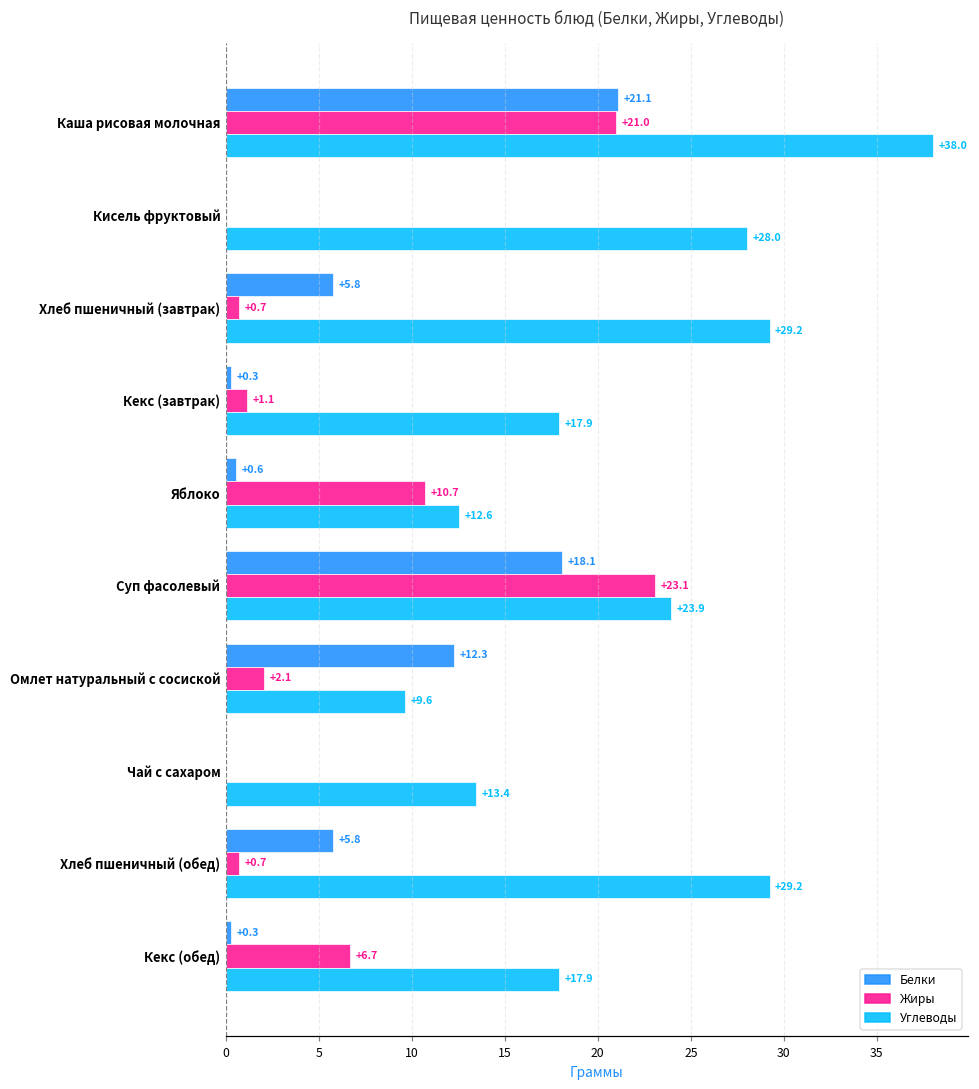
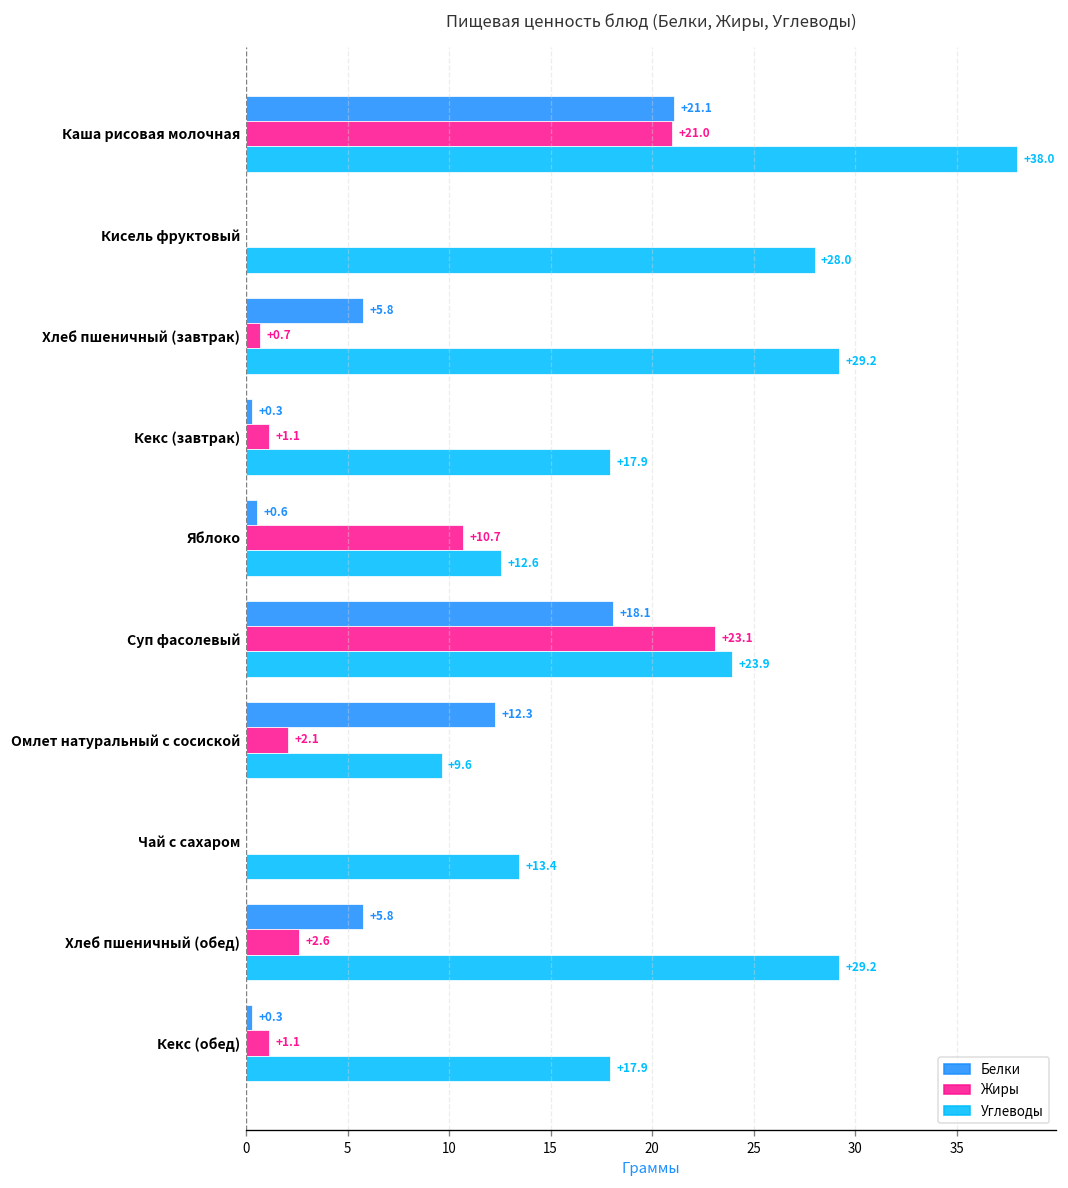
  {
    "Жиры": {
      "Каша рисовая молочная": "+21.0",
      "Хлеб пшеничный (завтрак)": "+0.7",
      "Кекс (завтрак)": "+1.1",
      "Яблоко": "+10.7",
      "Суп фасолевый": "+23.1",
      "Омлет натуральный с сосиской": "+2.1",
-     "Хлеб пшеничный (обед)": "+0.7",
-     "Кекс (обед)": "+6.7"
+     "Хлеб пшеничный (обед)": "+2.6",
+     "Кекс (обед)": "+1.1"
    }
  }
